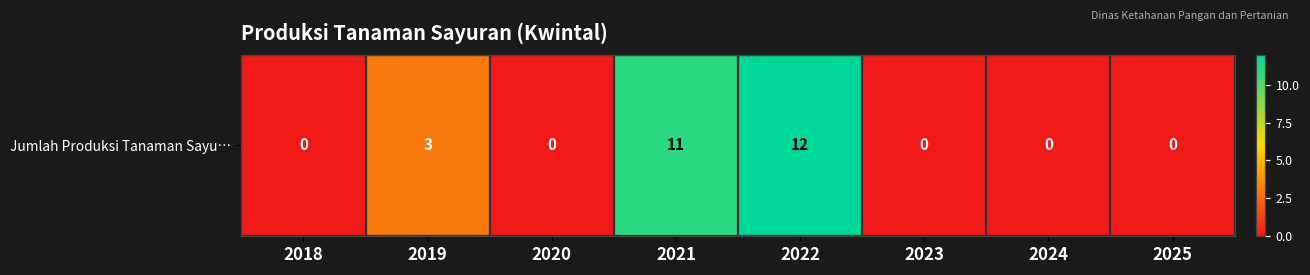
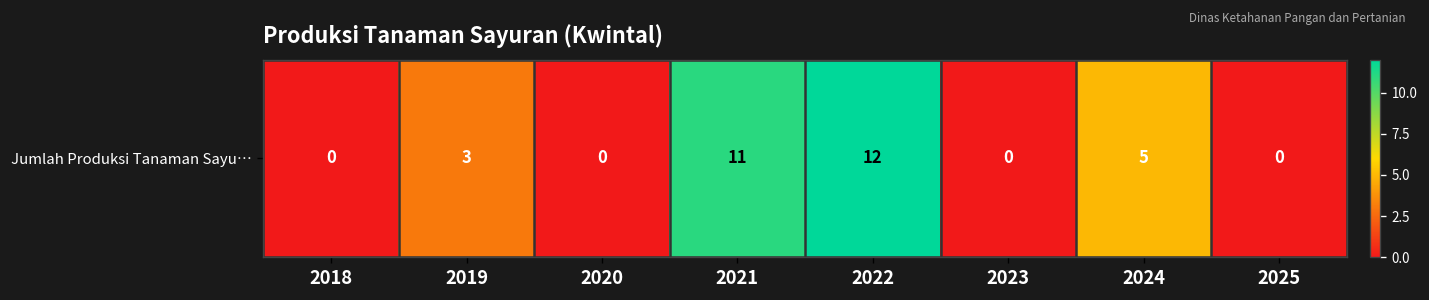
  {
    "Jumlah Produksi Tanaman Sayu…": {
      "2018": 0,
      "2019": 3,
      "2020": 0,
      "2021": 11,
      "2022": 12,
      "2023": 0,
-     "2024": 0,
+     "2024": 5,
      "2025": 0
    }
  }
